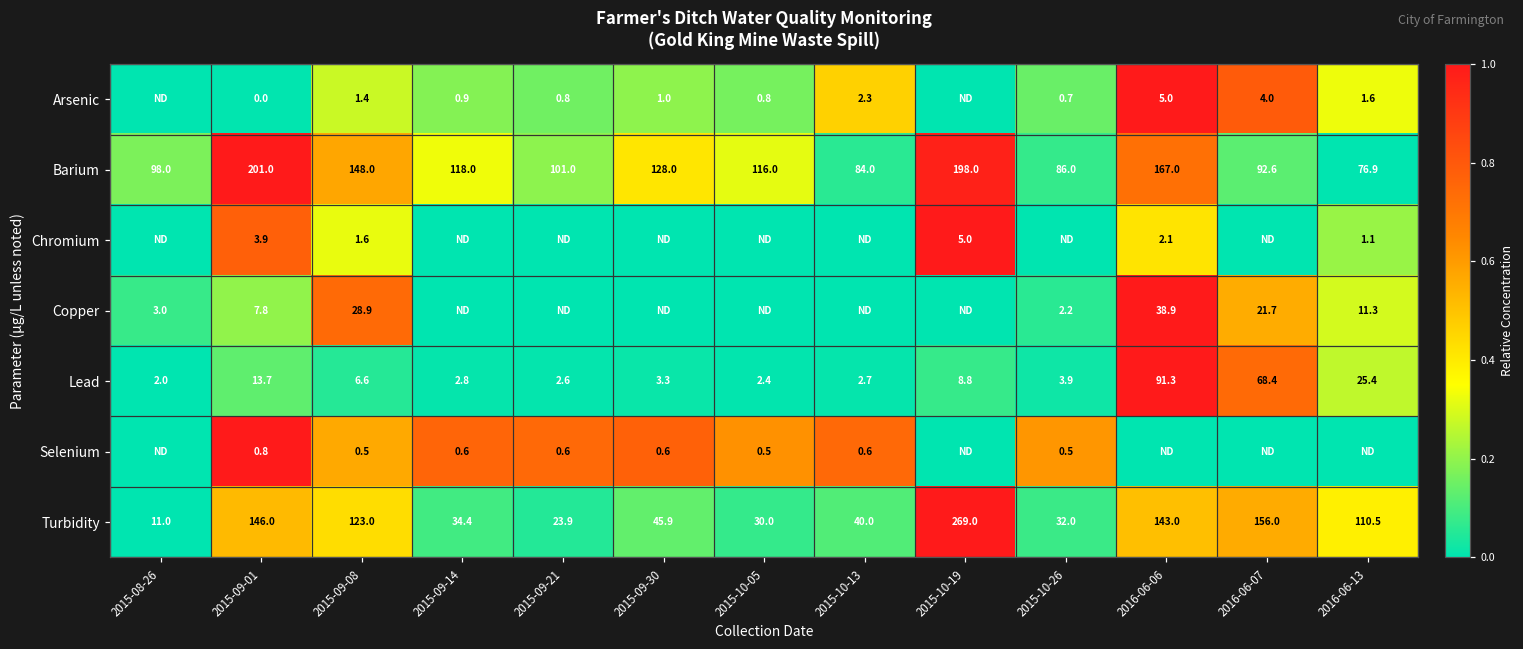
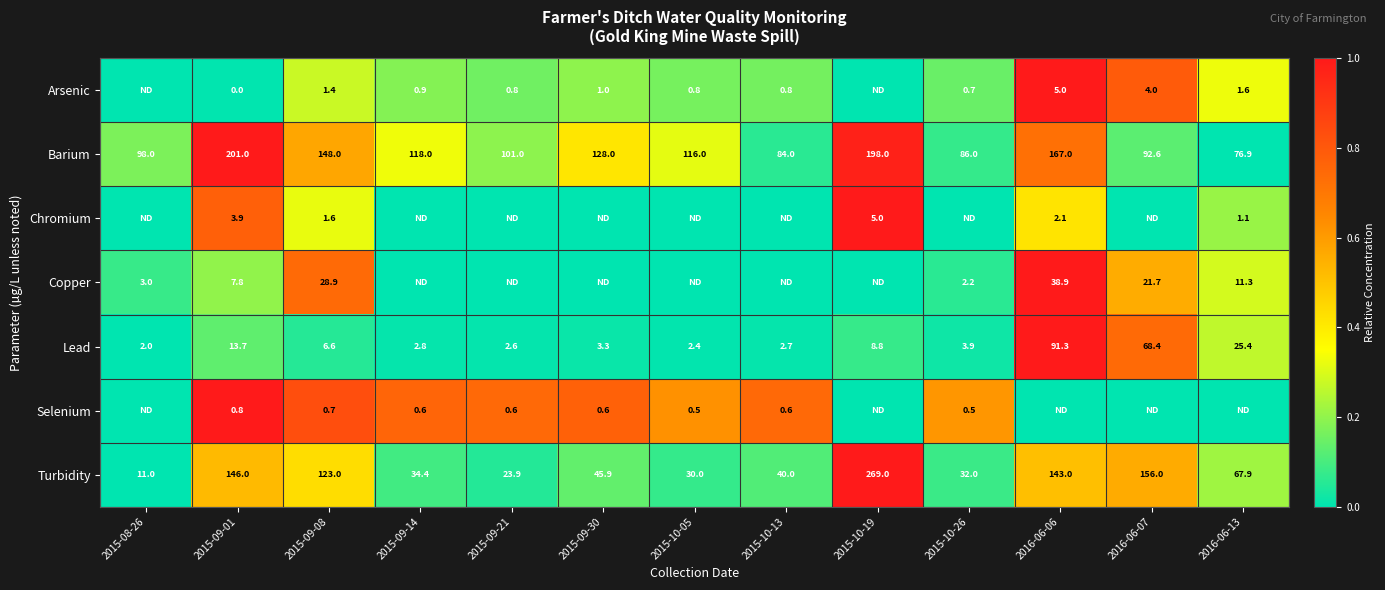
  {
    "Arsenic": {
      "2015-09-01": 0.0,
      "2015-09-08": 1.4,
      "2015-09-14": 0.9,
      "2015-09-21": 0.8,
      "2015-09-30": 1.0,
      "2015-10-05": 0.8,
-     "2015-10-13": 2.3,
+     "2015-10-13": 0.8,
      "2015-10-26": 0.7,
      "2016-06-06": 5.0,
      "2016-06-07": 4.0,
      "2016-06-13": 1.6
    },
    "Barium": {
      "2015-08-26": 98.0,
      "2015-09-01": 201.0,
      "2015-09-08": 148.0,
      "2015-09-14": 118.0,
      "2015-09-21": 101.0,
      "2015-09-30": 128.0,
      "2015-10-05": 116.0,
      "2015-10-13": 84.0,
      "2015-10-19": 198.0,
      "2015-10-26": 86.0,
      "2016-06-06": 167.0,
      "2016-06-07": 92.6,
      "2016-06-13": 76.9
    },
    "Chromium": {
      "2015-09-01": 3.9,
      "2015-09-08": 1.6,
      "2015-10-19": 5.0,
      "2016-06-06": 2.1,
      "2016-06-13": 1.1
    },
    "Copper": {
      "2015-08-26": 3.0,
      "2015-09-01": 7.8,
      "2015-09-08": 28.9,
      "2015-10-26": 2.2,
      "2016-06-06": 38.9,
      "2016-06-07": 21.7,
      "2016-06-13": 11.3
    },
    "Lead": {
      "2015-08-26": 2.0,
      "2015-09-01": 13.7,
      "2015-09-08": 6.6,
      "2015-09-14": 2.8,
      "2015-09-21": 2.6,
      "2015-09-30": 3.3,
      "2015-10-05": 2.4,
      "2015-10-13": 2.7,
      "2015-10-19": 8.8,
      "2015-10-26": 3.9,
      "2016-06-06": 91.3,
      "2016-06-07": 68.4,
      "2016-06-13": 25.4
    },
    "Selenium": {
      "2015-09-01": 0.8,
-     "2015-09-08": 0.5,
+     "2015-09-08": 0.7,
      "2015-09-14": 0.6,
      "2015-09-21": 0.6,
      "2015-09-30": 0.6,
      "2015-10-05": 0.5,
      "2015-10-13": 0.6,
      "2015-10-26": 0.5
    },
    "Turbidity": {
      "2015-08-26": 11.0,
      "2015-09-01": 146.0,
      "2015-09-08": 123.0,
      "2015-09-14": 34.4,
      "2015-09-21": 23.9,
      "2015-09-30": 45.9,
      "2015-10-05": 30.0,
      "2015-10-13": 40.0,
      "2015-10-19": 269.0,
      "2015-10-26": 32.0,
      "2016-06-06": 143.0,
      "2016-06-07": 156.0,
-     "2016-06-13": 110.5
+     "2016-06-13": 67.9
    }
  }
